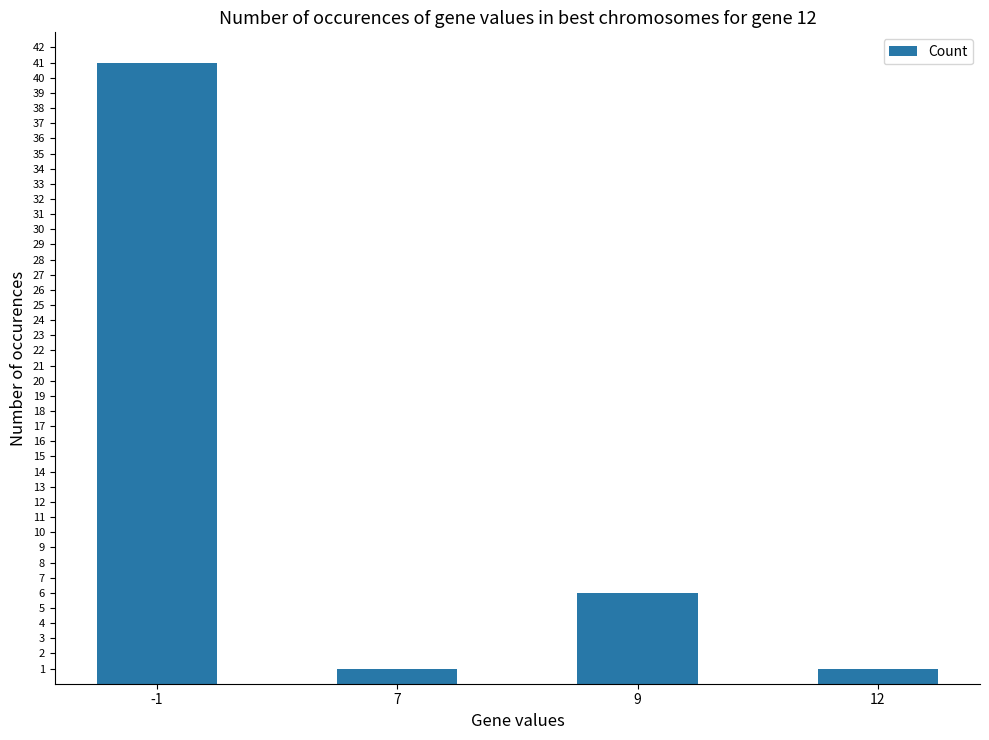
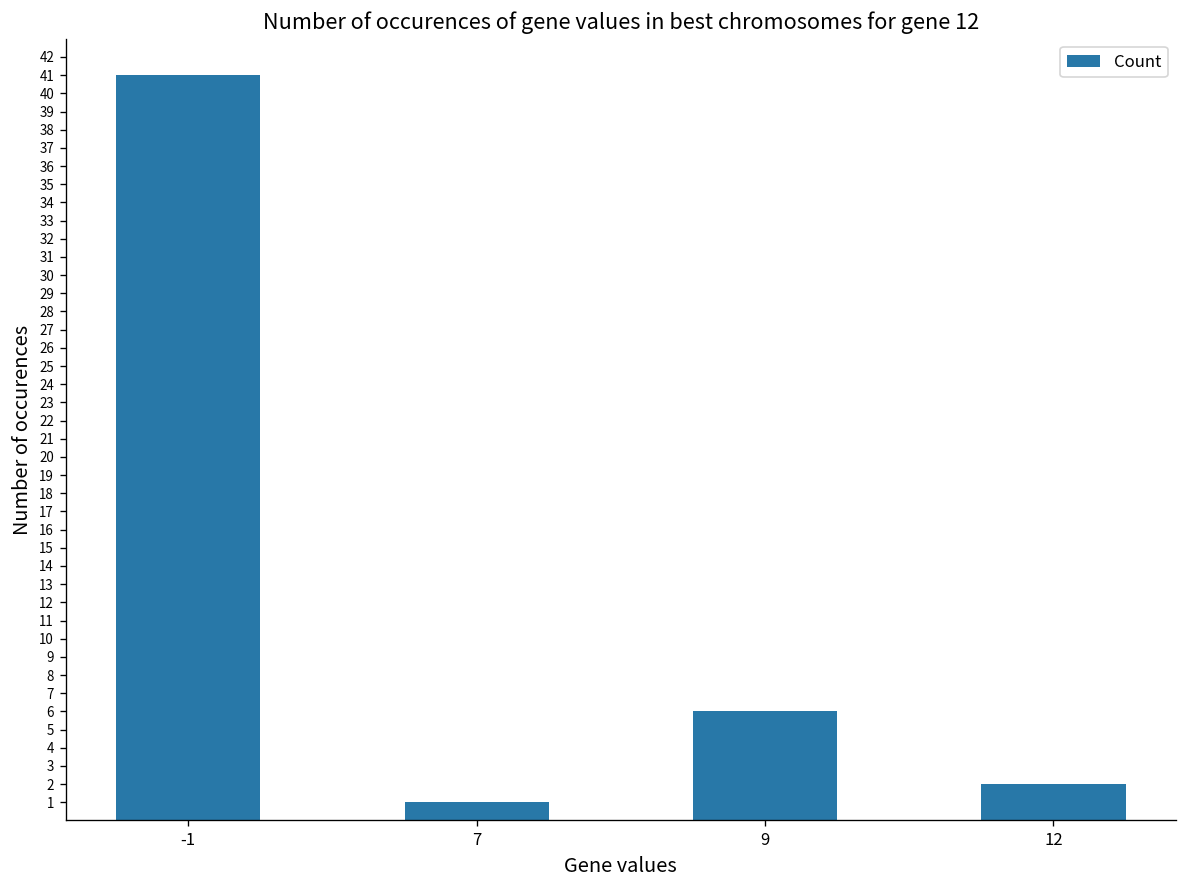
  {
    "-1": 41,
    "7": 1,
    "9": 6,
-   "12": 1
+   "12": 2
  }
